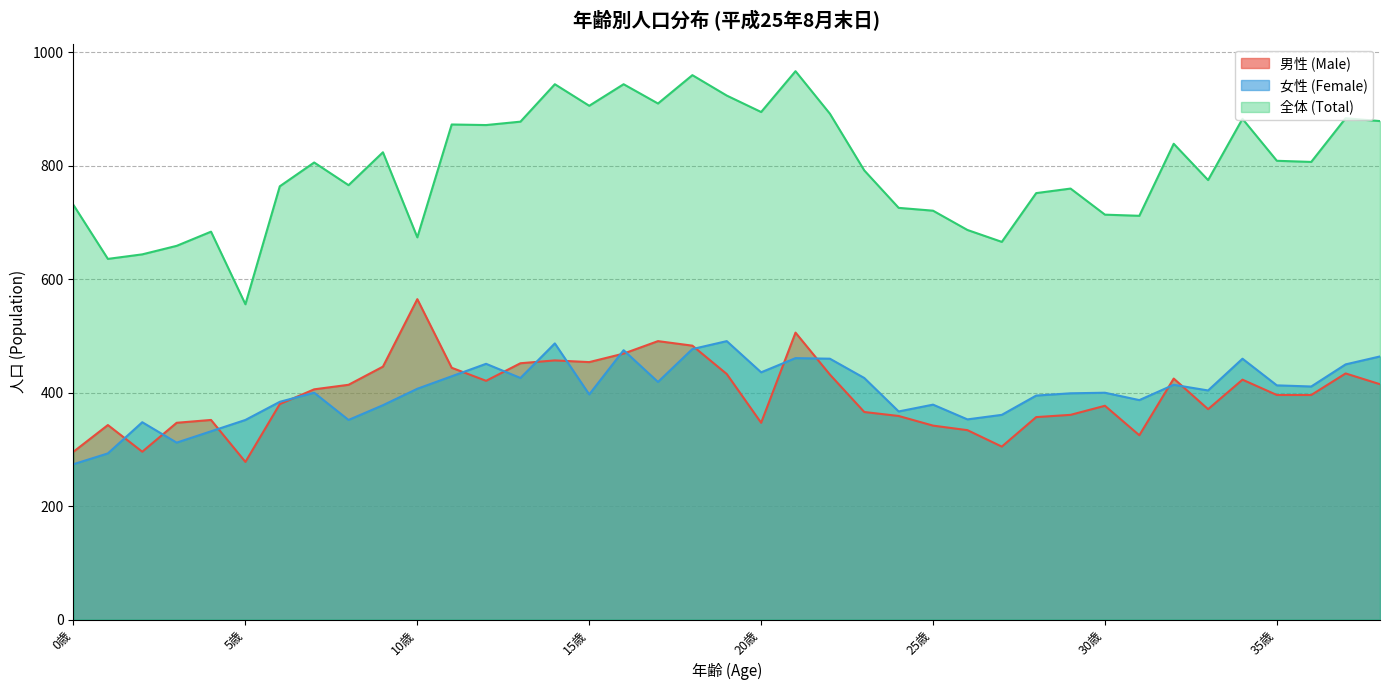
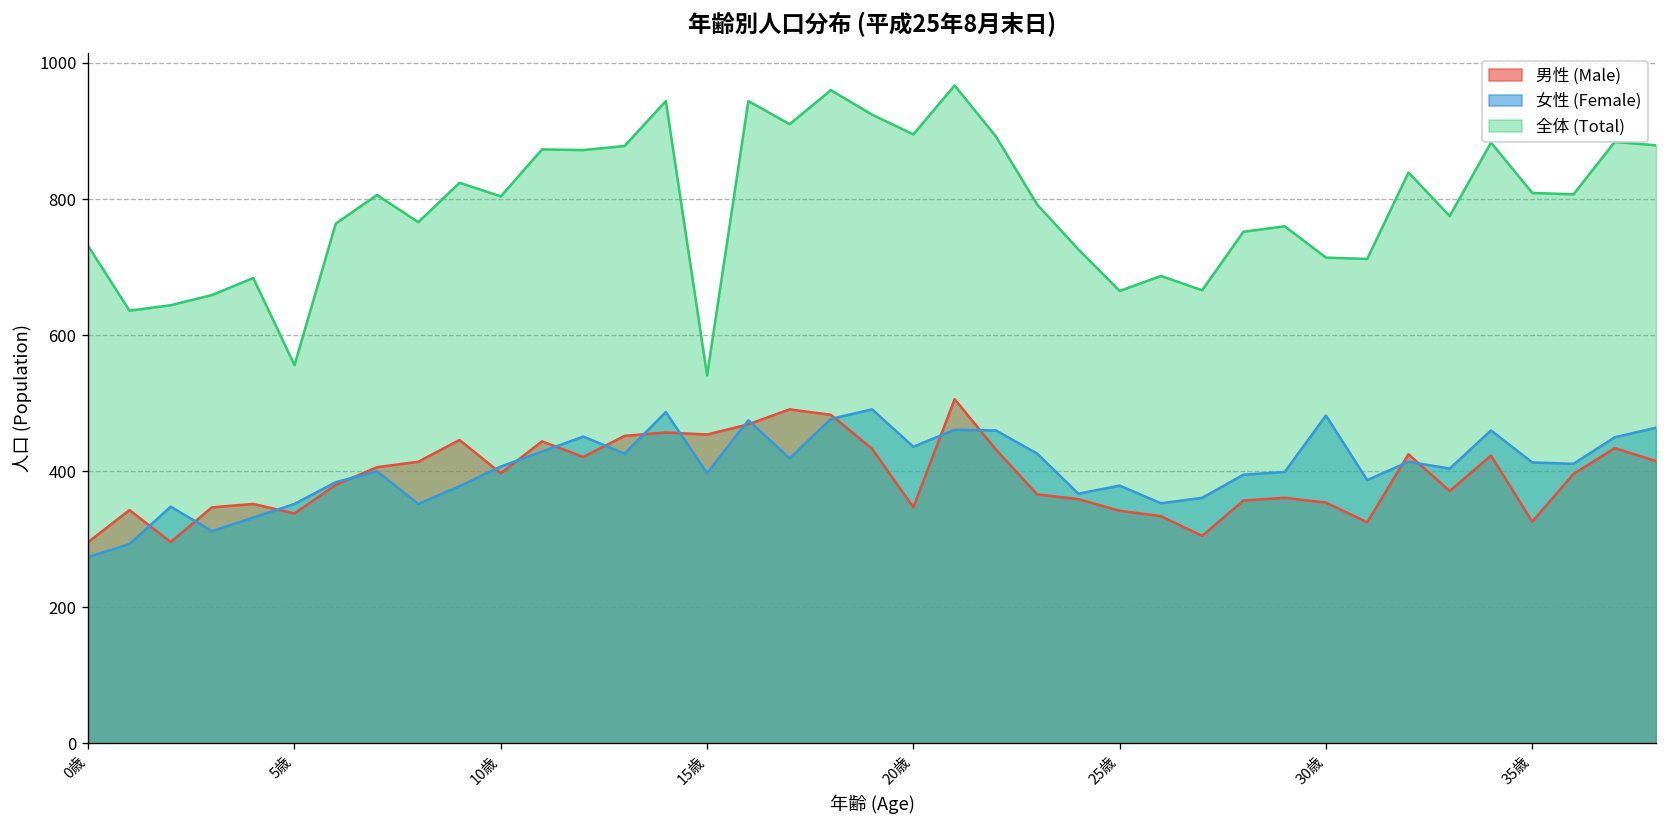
  {
    "男性 (Male)": {
      "0歳": 300,
-     "5歳": 280,
-     "10歳": 570,
+     "5歳": 340,
+     "10歳": 400,
      "15歳": 450,
      "20歳": 350,
      "25歳": 340,
-     "30歳": 380,
-     "35歳": 400
+     "30歳": 350,
+     "35歳": 330
    },
    "女性 (Female)": {
      "0歳": 270,
      "5歳": 350,
      "10歳": 410,
      "15歳": 400,
      "20歳": 440,
      "25歳": 380,
-     "30歳": 400,
+     "30歳": 480,
      "35歳": 410
    },
    "全体 (Total)": {
      "0歳": 730,
      "5歳": 560,
-     "10歳": 670,
-     "15歳": 910,
+     "10歳": 800,
+     "15歳": 540,
      "20歳": 900,
-     "25歳": 720,
+     "25歳": 670,
      "30歳": 710,
      "35歳": 810
    }
  }
